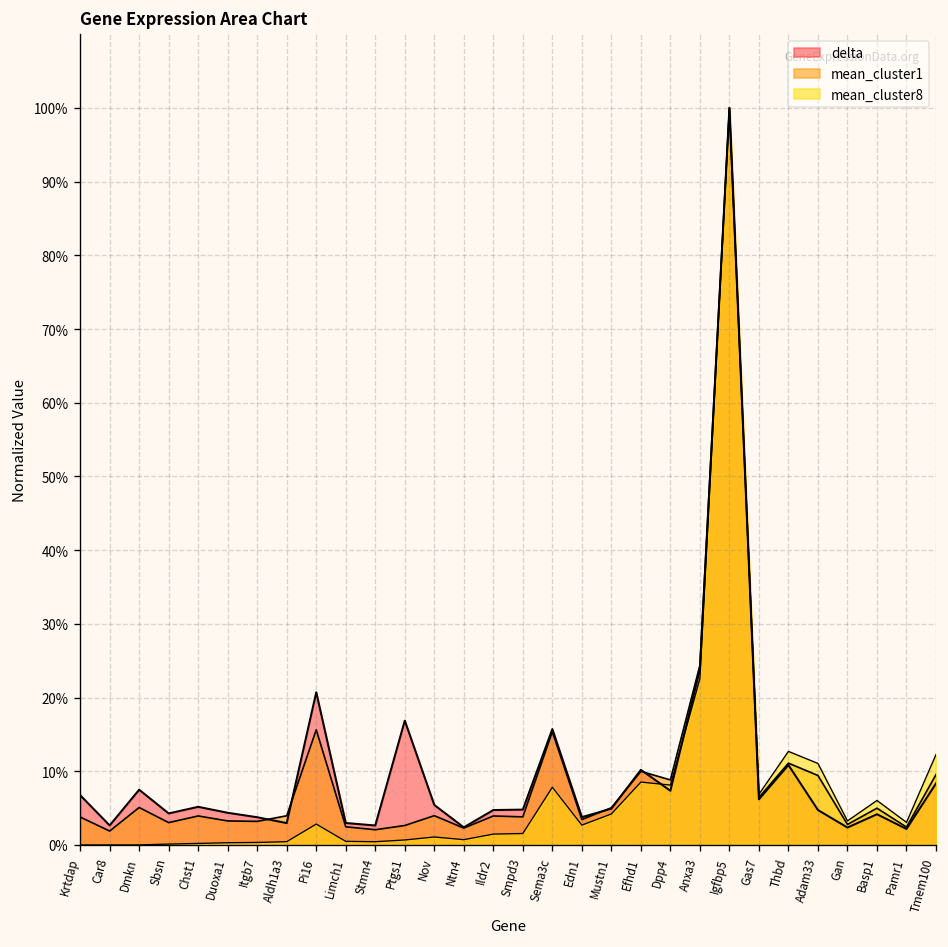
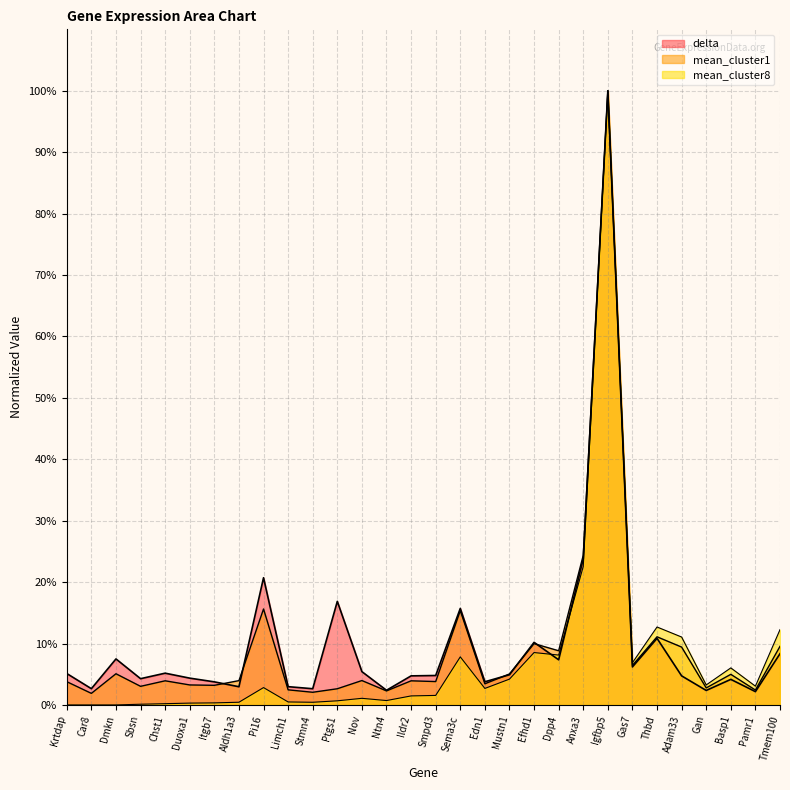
  {
    "delta": {
-     "Krtdap": "7%",
+     "Krtdap": "5%",
      "Car8": "3%",
      "Dmkn": "7%",
      "Sbsn": "4%",
      "Chst1": "5%",
      "Duoxa1": "4%",
      "Itgb7": "4%",
      "Aldh1a3": "3%",
      "Pi16": "21%",
      "Limch1": "3%",
      "Stmn4": "3%",
      "Ptgs1": "17%",
      "Nov": "5%",
      "Ildr2": "5%",
      "Smpd3": "5%",
      "Dpp4": "7%",
      "Anxa3": "24%",
      "Adam33": "5%",
      "Basp1": "4%",
      "Tmem100": "8%"
    }
  }
